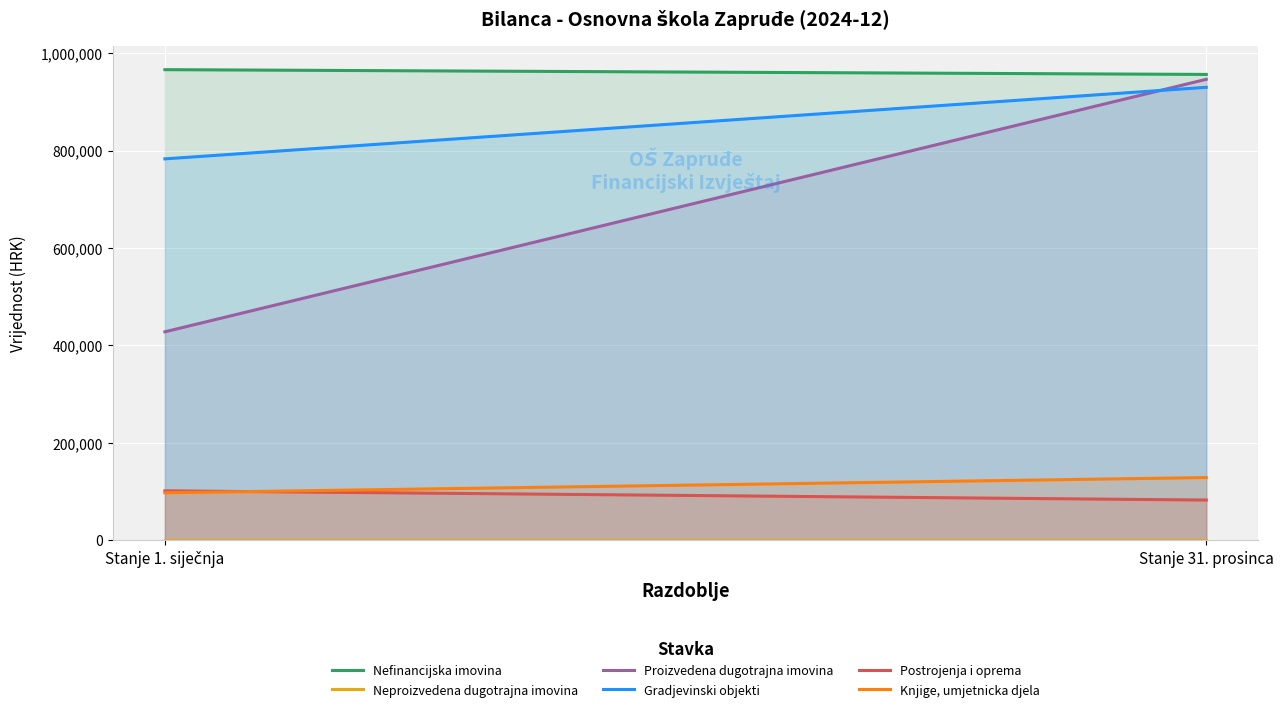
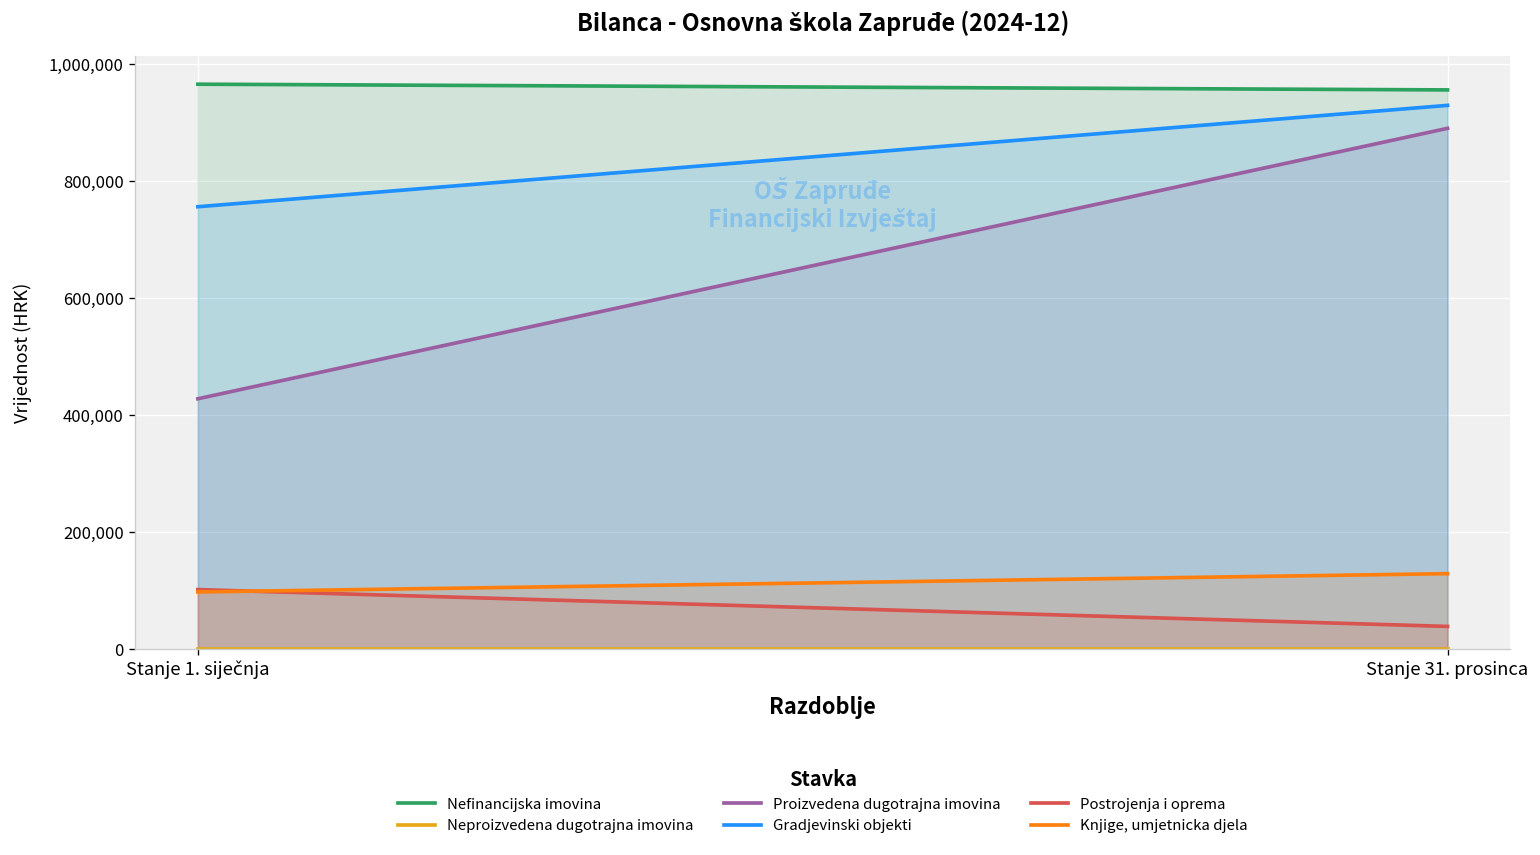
  {
    "Nefinancijska imovina": {
      "Stanje 1. siječnja": "970,000",
      "Stanje 31. prosinca": "960,000"
    },
    "Proizvedena dugotrajna imovina": {
      "Stanje 1. siječnja": "430,000",
-     "Stanje 31. prosinca": "950,000"
+     "Stanje 31. prosinca": "890,000"
    },
    "Gradjevinski objekti": {
-     "Stanje 1. siječnja": "780,000",
+     "Stanje 1. siječnja": "760,000",
      "Stanje 31. prosinca": "930,000"
    },
    "Postrojenja i oprema": {
-     "Stanje 31. prosinca": "80,000"
+     "Stanje 31. prosinca": "40,000"
    }
  }
